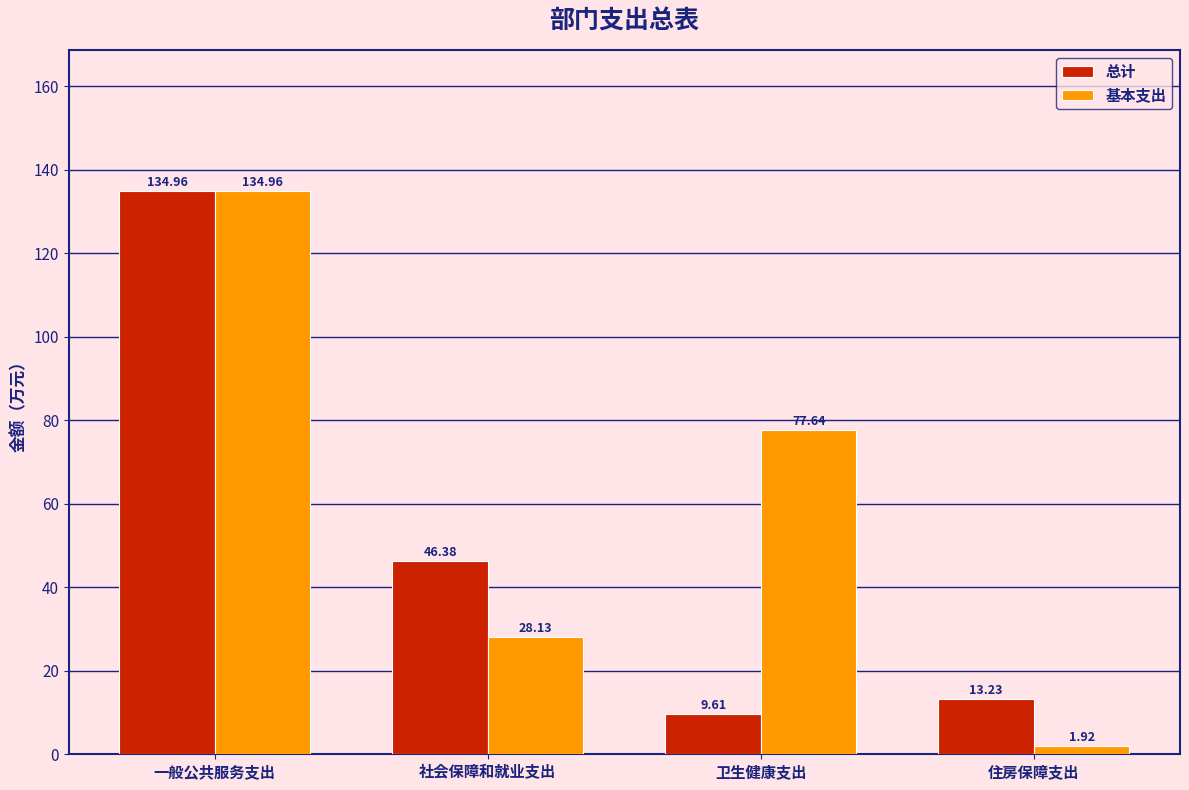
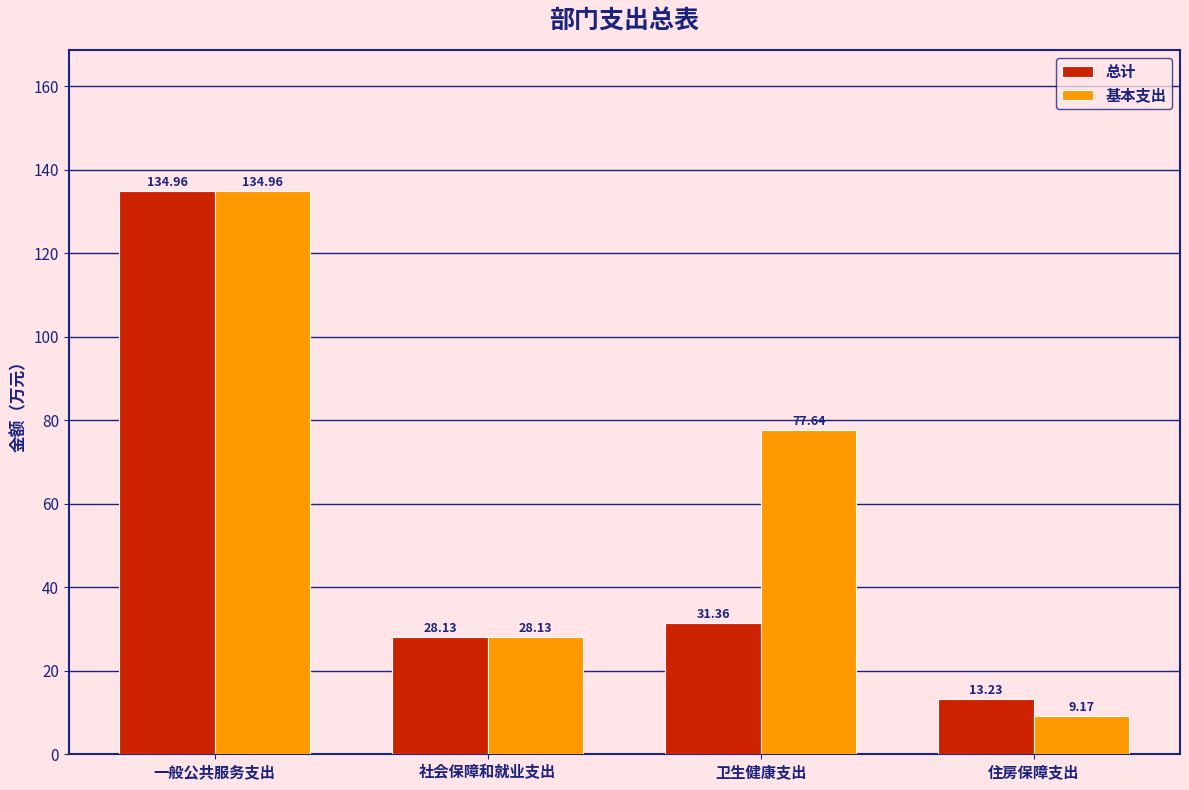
  {
    "总计": {
      "一般公共服务支出": 134.96,
-     "社会保障和就业支出": 46.38,
-     "卫生健康支出": 9.61,
+     "社会保障和就业支出": 28.13,
+     "卫生健康支出": 31.36,
      "住房保障支出": 13.23
    },
    "基本支出": {
      "一般公共服务支出": 134.96,
      "社会保障和就业支出": 28.13,
      "卫生健康支出": 77.64,
-     "住房保障支出": 1.92
+     "住房保障支出": 9.17
    }
  }
